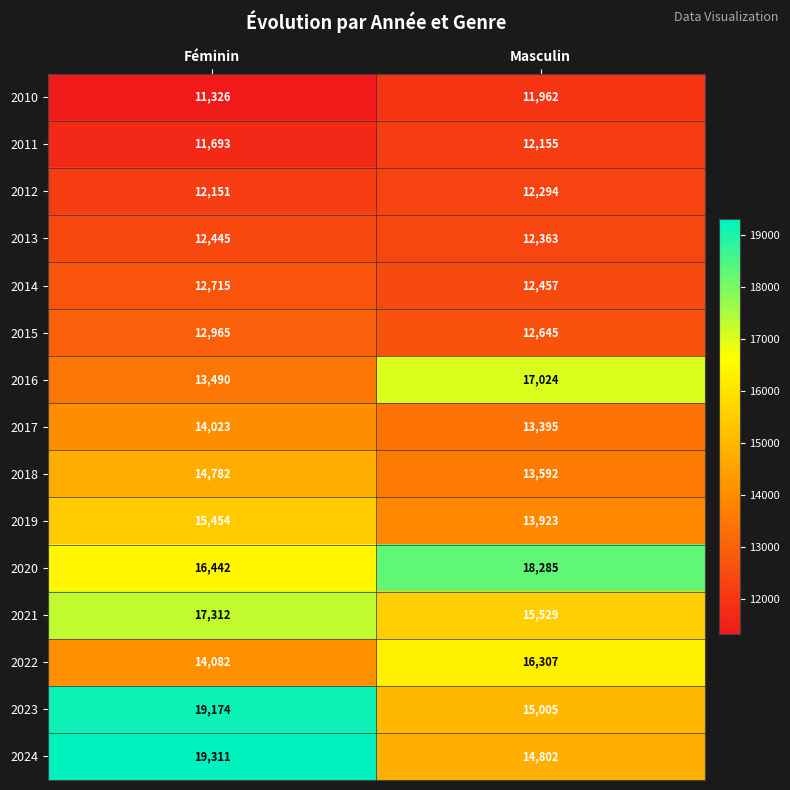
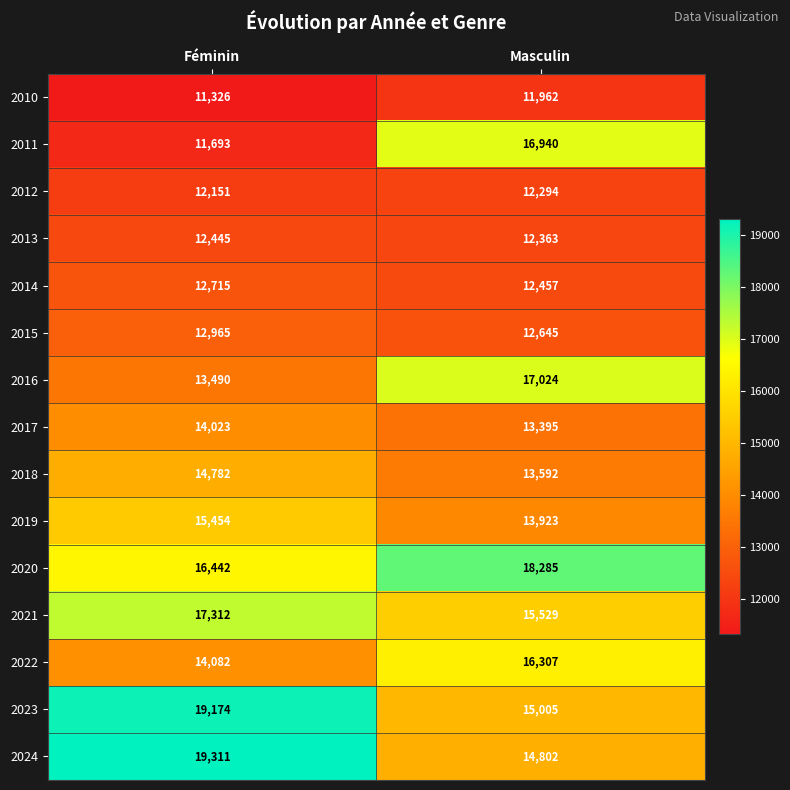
  {
    "2010": {
      "Féminin": "11,326",
      "Masculin": "11,962"
    },
    "2011": {
      "Féminin": "11,693",
-     "Masculin": "12,155"
+     "Masculin": "16,940"
    },
    "2012": {
      "Féminin": "12,151",
      "Masculin": "12,294"
    },
    "2013": {
      "Féminin": "12,445",
      "Masculin": "12,363"
    },
    "2014": {
      "Féminin": "12,715",
      "Masculin": "12,457"
    },
    "2015": {
      "Féminin": "12,965",
      "Masculin": "12,645"
    },
    "2016": {
      "Féminin": "13,490",
      "Masculin": "17,024"
    },
    "2017": {
      "Féminin": "14,023",
      "Masculin": "13,395"
    },
    "2018": {
      "Féminin": "14,782",
      "Masculin": "13,592"
    },
    "2019": {
      "Féminin": "15,454",
      "Masculin": "13,923"
    },
    "2020": {
      "Féminin": "16,442",
      "Masculin": "18,285"
    },
    "2021": {
      "Féminin": "17,312",
      "Masculin": "15,529"
    },
    "2022": {
      "Féminin": "14,082",
      "Masculin": "16,307"
    },
    "2023": {
      "Féminin": "19,174",
      "Masculin": "15,005"
    },
    "2024": {
      "Féminin": "19,311",
      "Masculin": "14,802"
    }
  }
